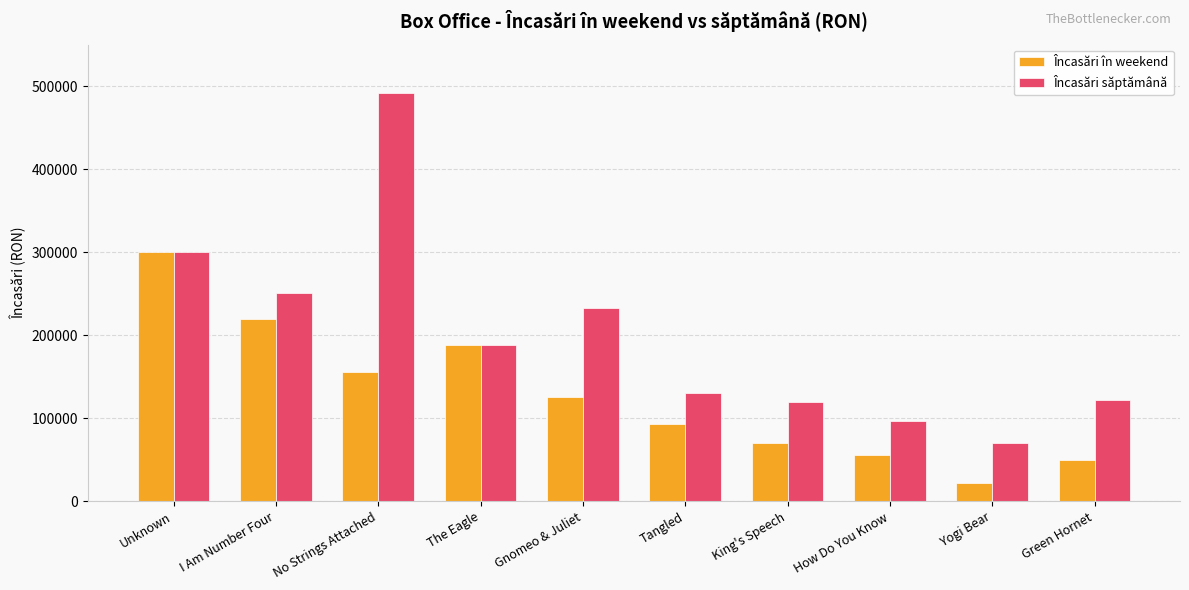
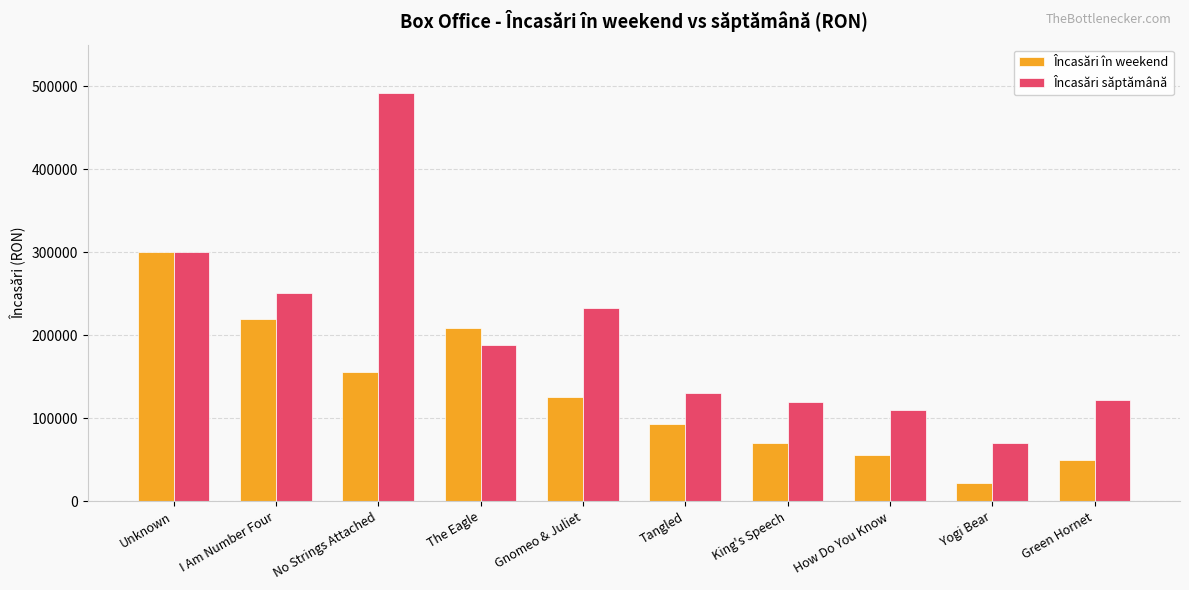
  {
    "Încasări în weekend": {
      "Unknown": 300000,
      "I Am Number Four": 220000,
      "No Strings Attached": 160000,
-     "The Eagle": 190000,
+     "The Eagle": 210000,
      "Gnomeo & Juliet": 130000,
      "Tangled": 90000,
      "King's Speech": 70000,
      "How Do You Know": 60000,
      "Yogi Bear": 20000,
      "Green Hornet": 50000
    },
    "Încasări săptămână": {
      "Unknown": 300000,
      "I Am Number Four": 250000,
      "No Strings Attached": 490000,
      "The Eagle": 190000,
      "Gnomeo & Juliet": 230000,
      "Tangled": 130000,
      "King's Speech": 120000,
-     "How Do You Know": 100000,
+     "How Do You Know": 110000,
      "Yogi Bear": 70000,
      "Green Hornet": 120000
    }
  }
